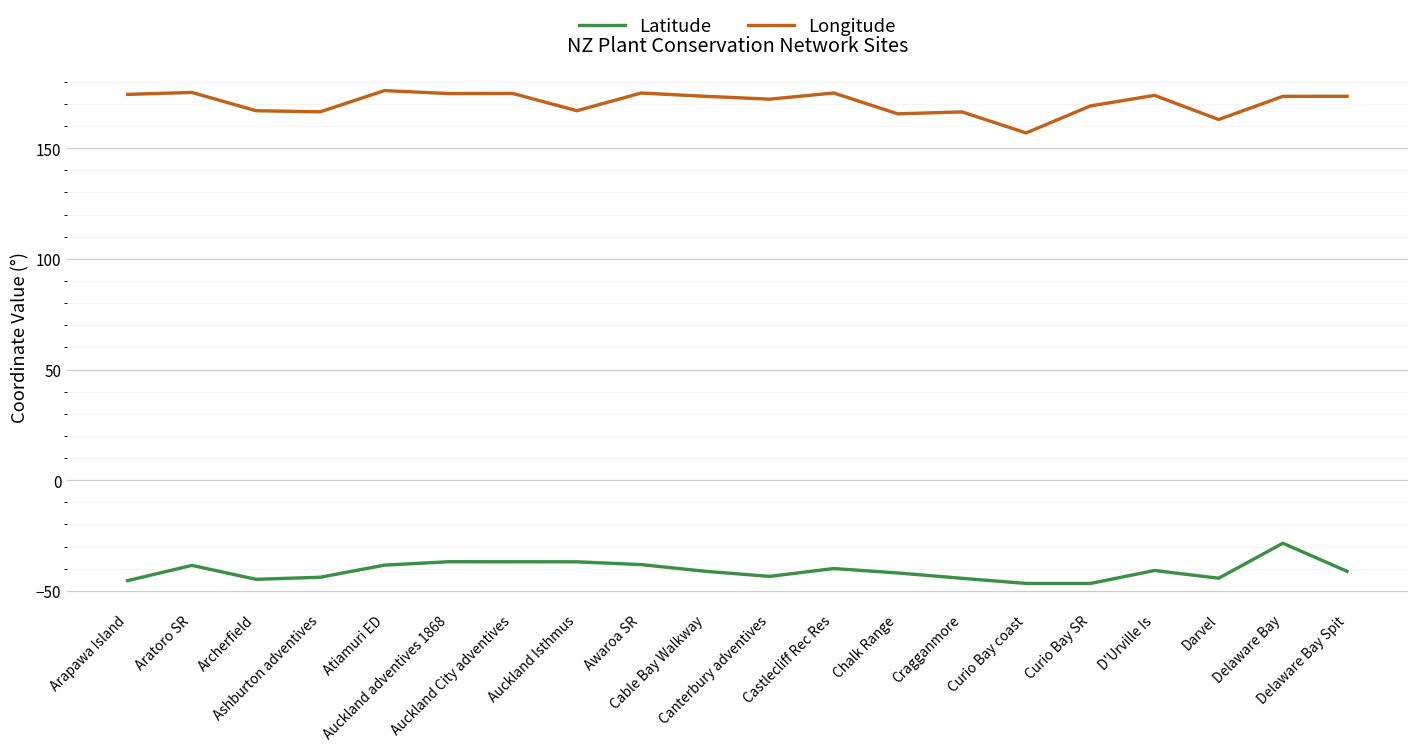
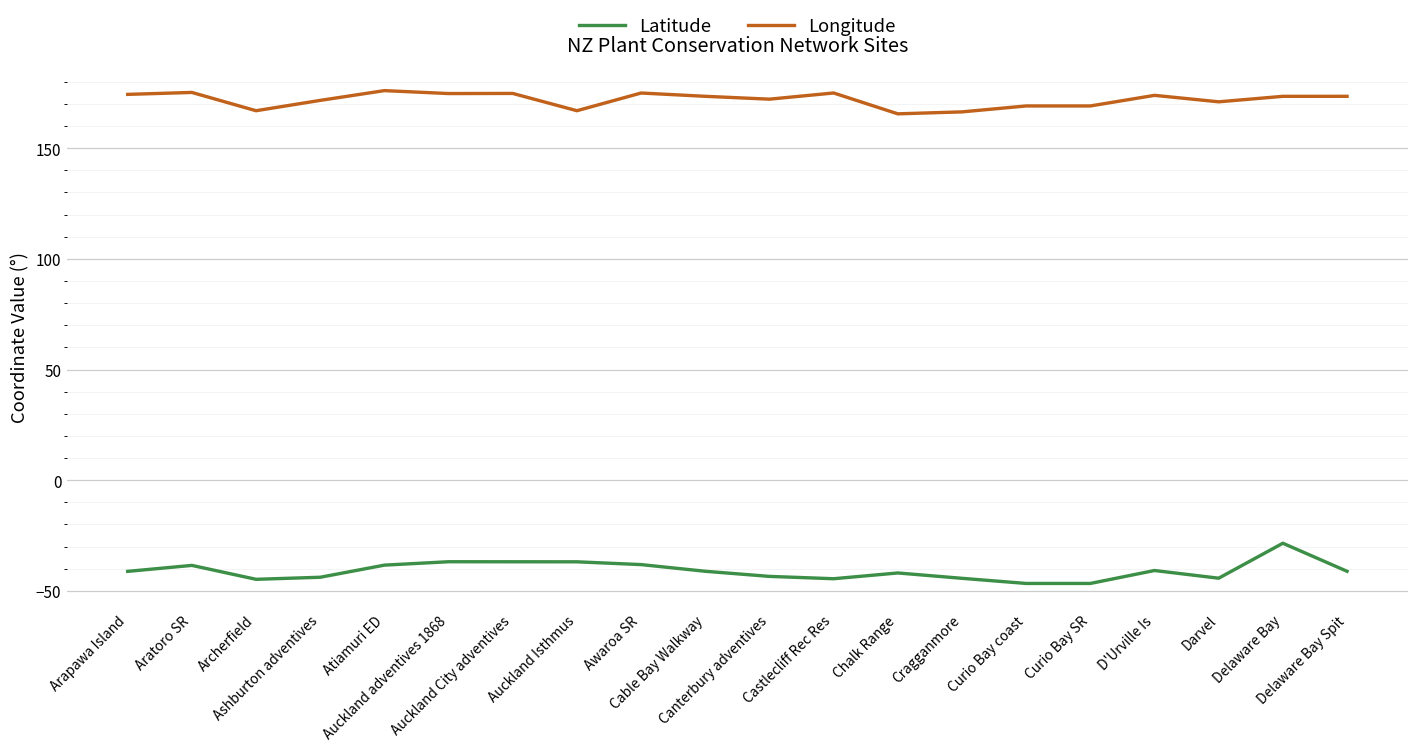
  {
    "Latitude": {
-     "Arapawa Island": -45,
+     "Arapawa Island": -41,
      "Aratoro SR": -39,
      "Archerfield": -45,
      "Ashburton adventives": -44,
      "Atiamuri ED": -38,
      "Auckland adventives 1868": -37,
      "Auckland City adventives": -37,
      "Auckland Isthmus": -37,
      "Awaroa SR": -38,
      "Cable Bay Walkway": -41,
      "Canterbury adventives": -43,
-     "Castlecliff Rec Res": -40,
+     "Castlecliff Rec Res": -45,
      "Chalk Range": -42,
      "Cragganmore": -44,
      "Curio Bay coast": -47,
      "Curio Bay SR": -47,
      "D'Urville Is": -41,
      "Darvel": -44,
      "Delaware Bay": -28,
      "Delaware Bay Spit": -41
    },
    "Longitude": {
      "Arapawa Island": 174,
      "Aratoro SR": 175,
      "Archerfield": 167,
-     "Ashburton adventives": 166,
+     "Ashburton adventives": 172,
      "Atiamuri ED": 176,
      "Auckland adventives 1868": 175,
      "Auckland City adventives": 175,
      "Auckland Isthmus": 167,
      "Awaroa SR": 175,
      "Cable Bay Walkway": 173,
      "Canterbury adventives": 172,
      "Castlecliff Rec Res": 175,
      "Chalk Range": 166,
      "Cragganmore": 166,
-     "Curio Bay coast": 157,
+     "Curio Bay coast": 169,
      "Curio Bay SR": 169,
      "D'Urville Is": 174,
-     "Darvel": 163,
+     "Darvel": 171,
      "Delaware Bay": 173,
      "Delaware Bay Spit": 173
    }
  }
